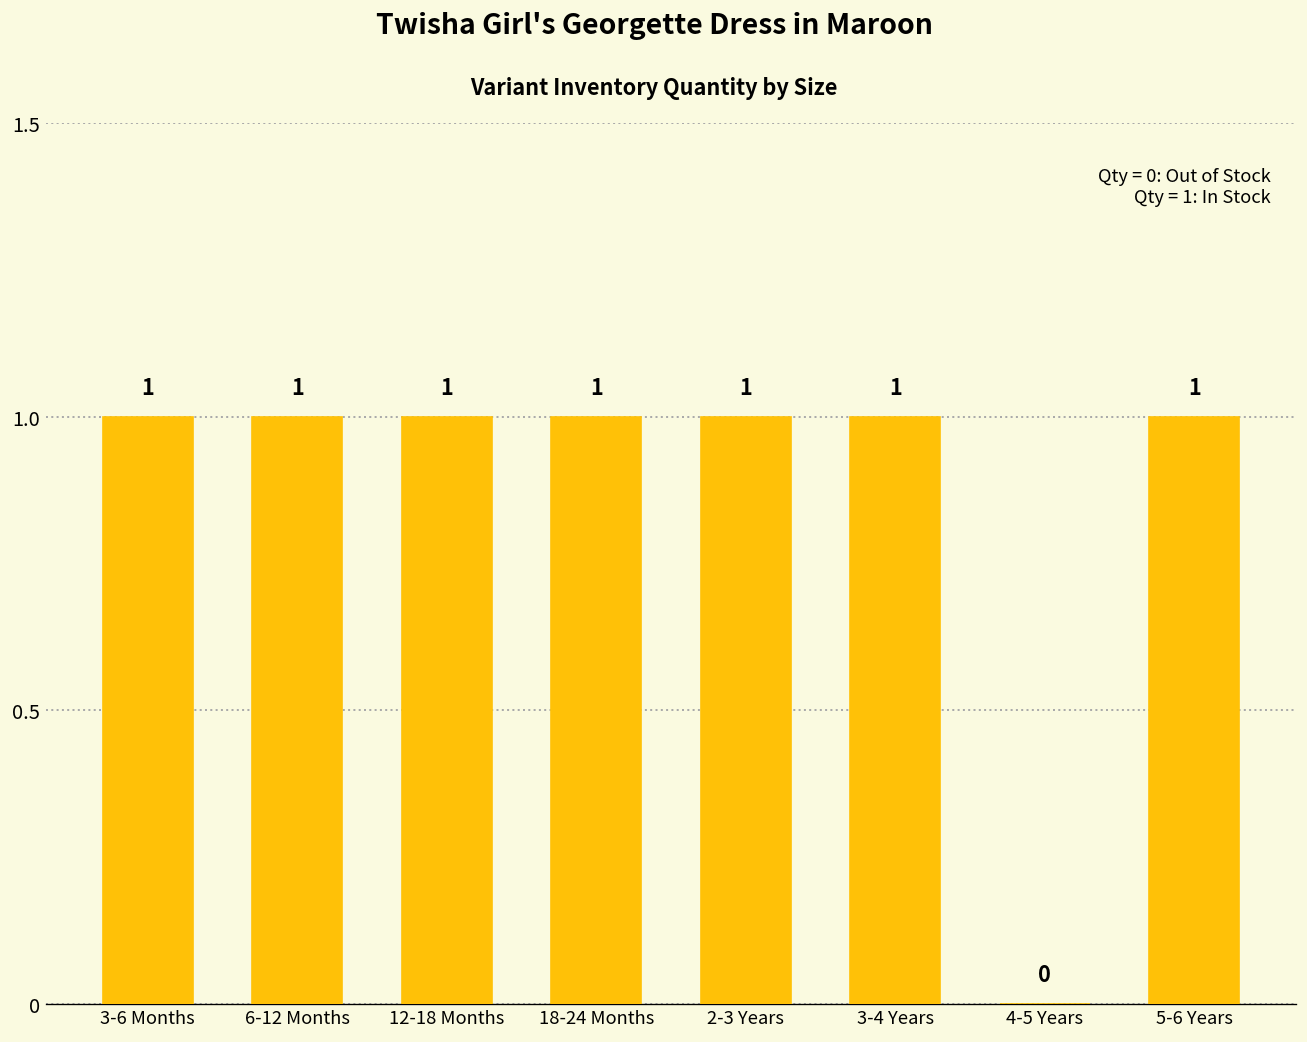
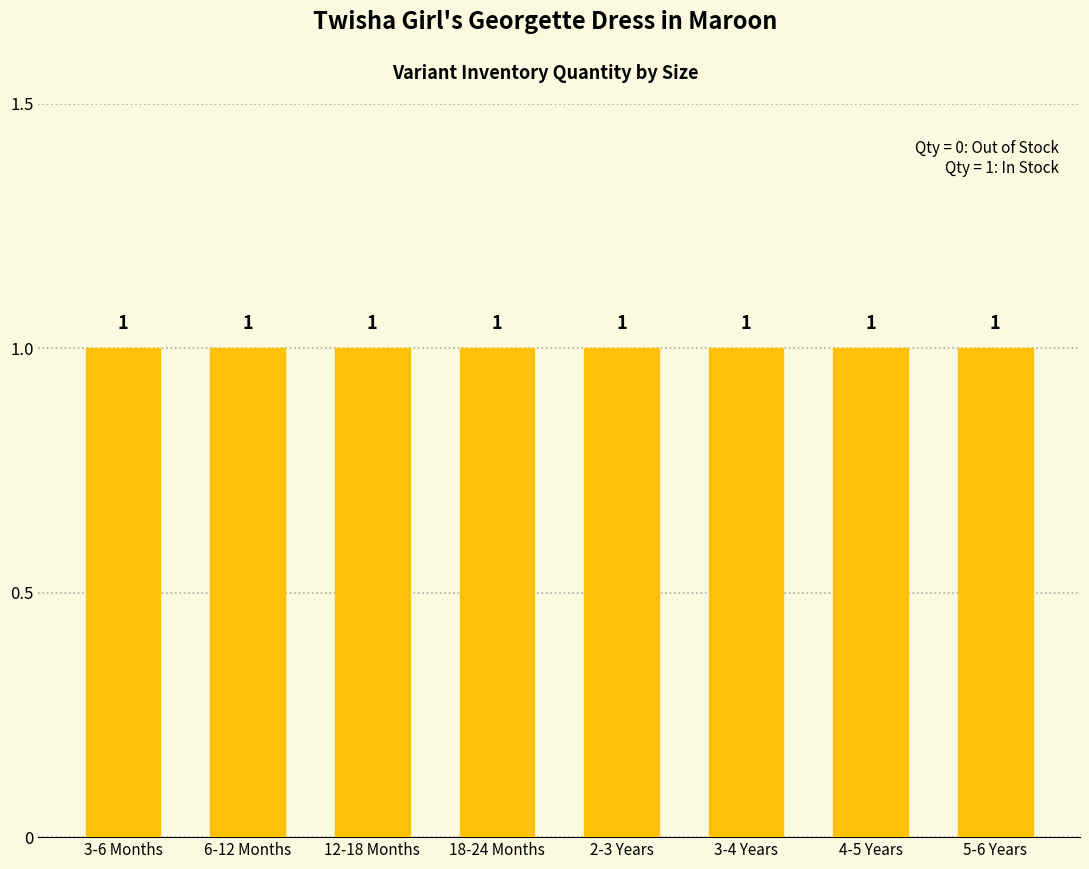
  {
    "3-6 Months": 1,
    "6-12 Months": 1,
    "12-18 Months": 1,
    "18-24 Months": 1,
    "2-3 Years": 1,
    "3-4 Years": 1,
-   "4-5 Years": 0,
+   "4-5 Years": 1,
    "5-6 Years": 1
  }
